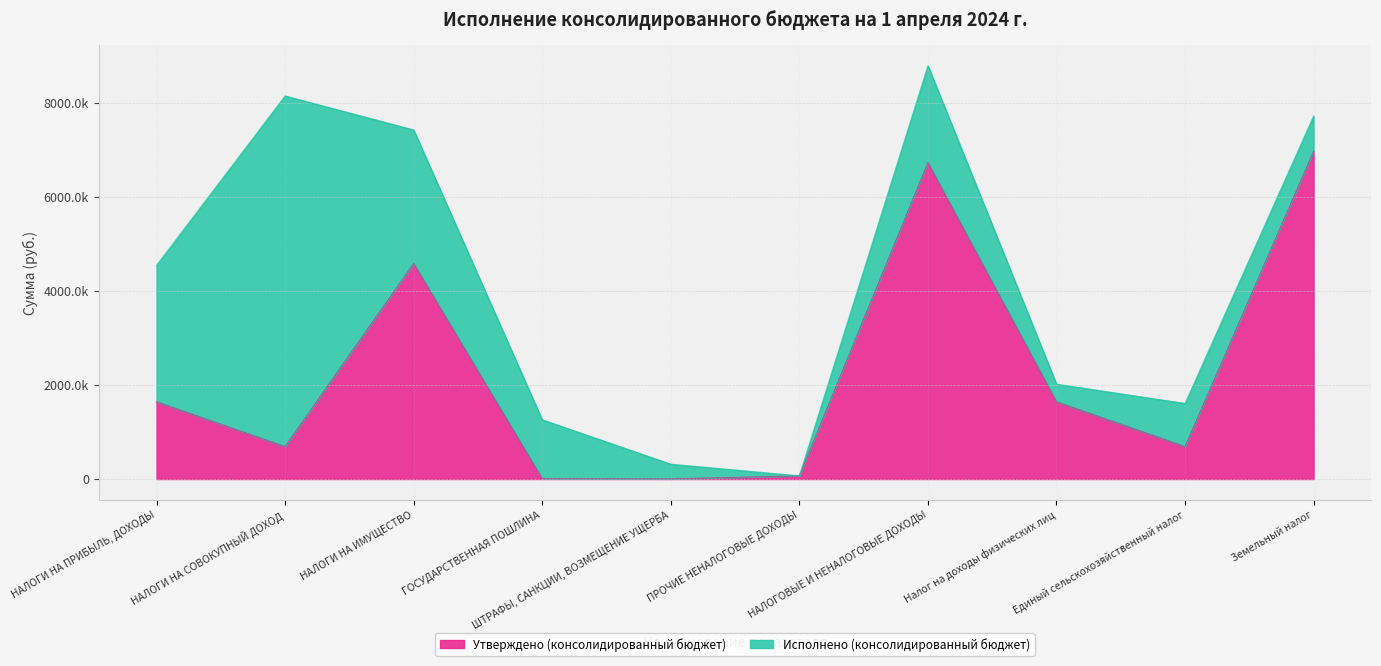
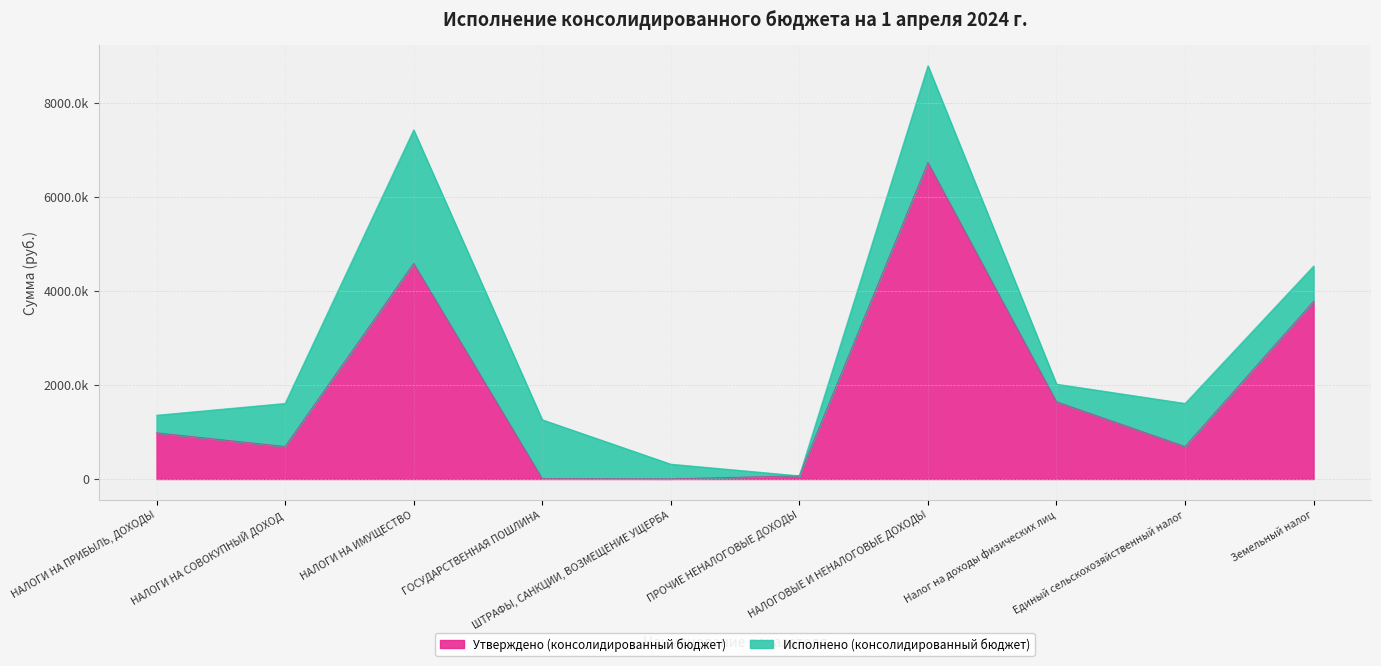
  {
    "Утверждено (консолидированный бюджет)": {
-     "НАЛОГИ НА ПРИБЫЛЬ, ДОХОДЫ": 1600000,
+     "НАЛОГИ НА ПРИБЫЛЬ, ДОХОДЫ": 1000000,
      "НАЛОГИ НА СОВОКУПНЫЙ ДОХОД": 700000,
      "НАЛОГИ НА ИМУЩЕСТВО": 4600000,
      "ГОСУДАРСТВЕННАЯ ПОШЛИНА": 0,
      "ШТРАФЫ, САНКЦИИ, ВОЗМЕЩЕНИЕ УЩЕРБА": 0,
      "НАЛОГОВЫЕ И НЕНАЛОГОВЫЕ ДОХОДЫ": 6700000,
      "Налог на доходы физических лиц": 1600000,
      "Единый сельскохозяйственный налог": 700000,
-     "Земельный налог": 7000000
+     "Земельный налог": 3800000
    },
    "Исполнено (консолидированный бюджет)": {
-     "НАЛОГИ НА ПРИБЫЛЬ, ДОХОДЫ": 2900000,
-     "НАЛОГИ НА СОВОКУПНЫЙ ДОХОД": 7500000,
+     "НАЛОГИ НА ПРИБЫЛЬ, ДОХОДЫ": 400000,
+     "НАЛОГИ НА СОВОКУПНЫЙ ДОХОД": 900000,
      "НАЛОГИ НА ИМУЩЕСТВО": 2800000,
      "ГОСУДАРСТВЕННАЯ ПОШЛИНА": 1300000,
      "ШТРАФЫ, САНКЦИИ, ВОЗМЕЩЕНИЕ УЩЕРБА": 300000,
      "НАЛОГОВЫЕ И НЕНАЛОГОВЫЕ ДОХОДЫ": 2100000,
      "Налог на доходы физических лиц": 400000,
      "Единый сельскохозяйственный налог": 900000,
      "Земельный налог": 700000
    }
  }
